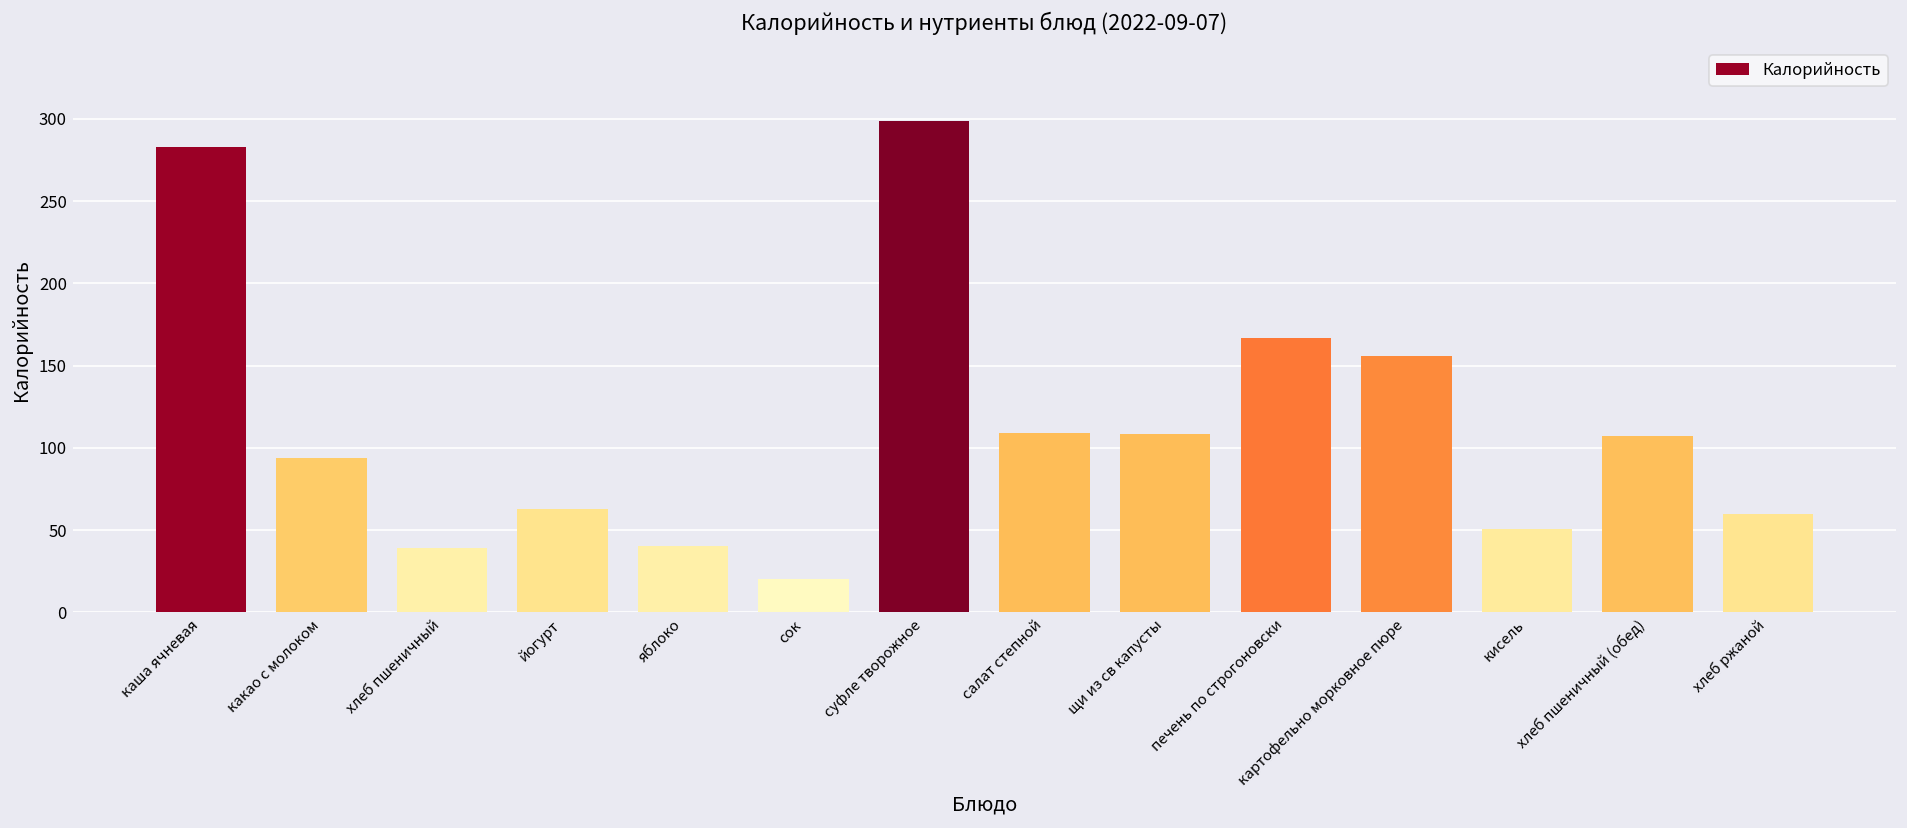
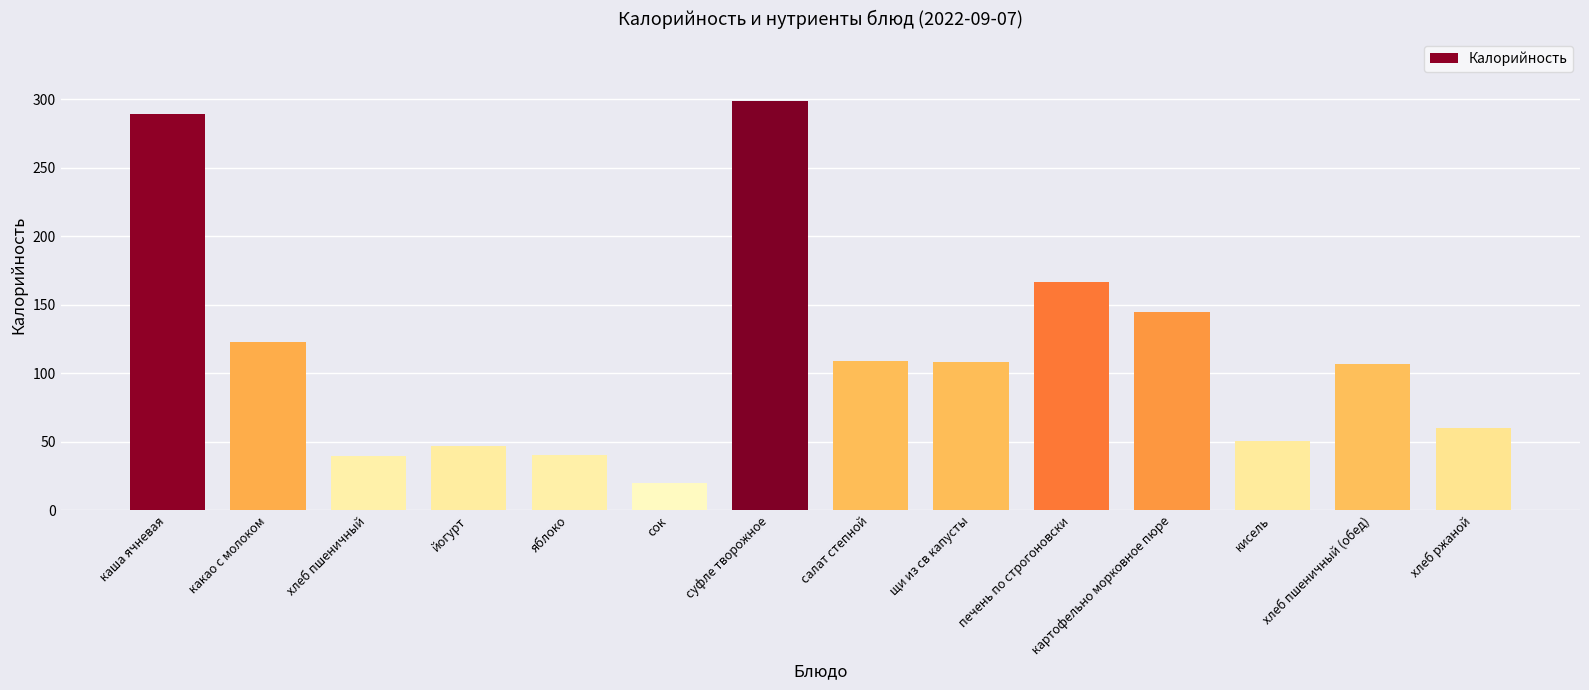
  {
-   "каша ячневая": 283,
-   "какао с молоком": 94,
+   "каша ячневая": 289,
+   "какао с молоком": 123,
    "хлеб пшеничный": 39,
-   "йогурт": 63,
+   "йогурт": 47,
    "яблоко": 40,
    "сок": 20,
    "суфле творожное": 299,
    "салат степной": 109,
    "щи из св капусты": 108,
    "печень по строгоновски": 167,
-   "картофельно морковное пюре": 156,
+   "картофельно морковное пюре": 145,
    "кисель": 51,
    "хлеб пшеничный (обед)": 107,
    "хлеб ржаной": 60
  }
